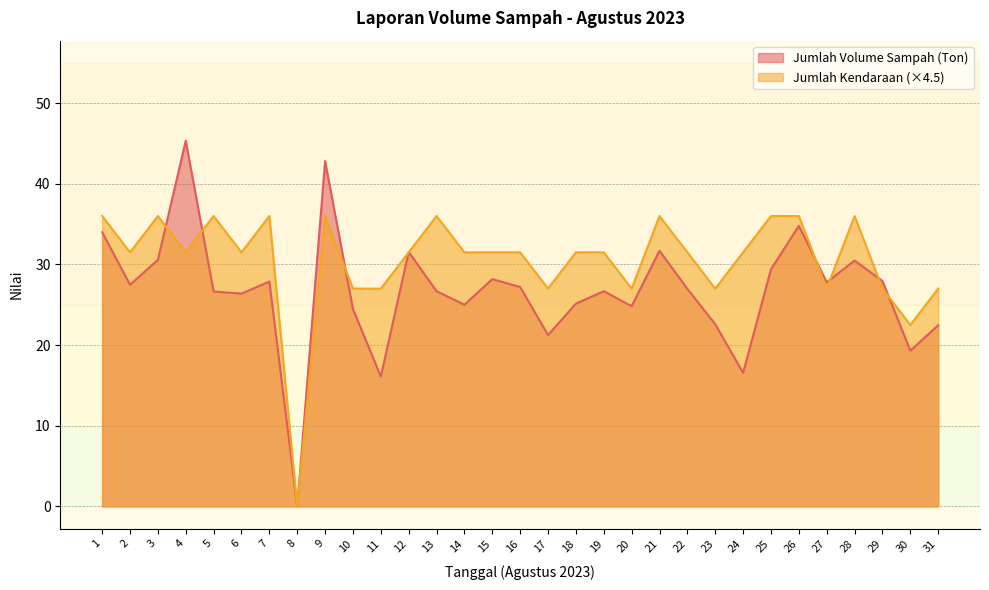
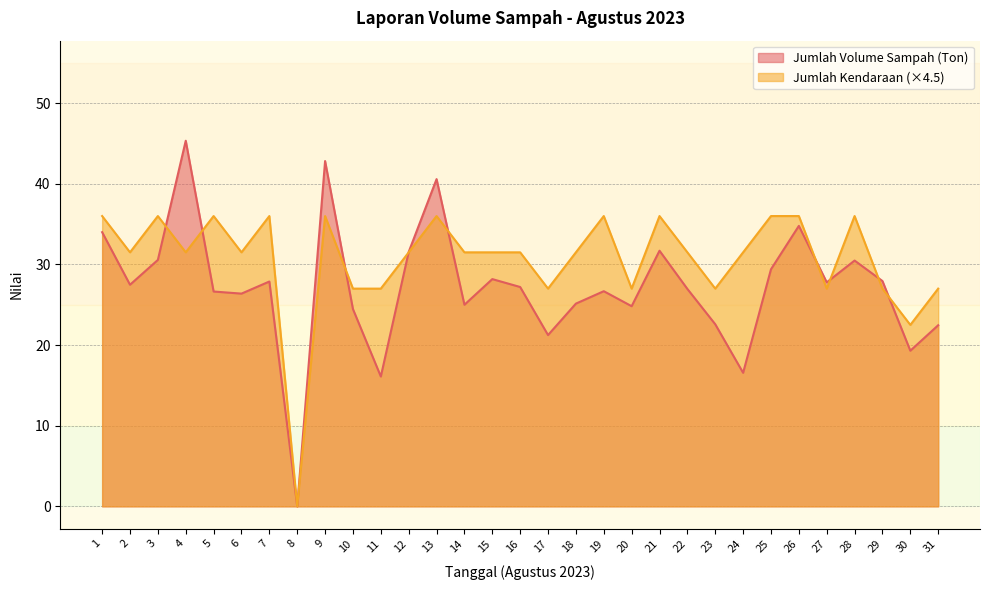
  {
    "Jumlah Volume Sampah (Ton)": {
      "1": 34,
      "2": 27,
      "3": 31,
      "4": 45,
      "5": 27,
      "6": 26,
      "7": 28,
      "9": 43,
      "10": 24,
      "11": 16,
-     "13": 27,
+     "13": 41,
      "14": 25,
      "15": 28,
      "16": 27,
      "17": 21,
      "18": 25,
      "19": 27,
      "20": 25,
      "21": 32,
      "22": 27,
      "23": 23,
      "24": 17,
      "25": 29,
      "26": 35,
      "27": 28,
      "28": 30,
      "29": 28,
      "30": 19,
      "31": 22
    },
    "Jumlah Kendaraan (×4.5)": {
      "1": 36,
      "2": 32,
      "3": 36,
      "4": 32,
      "5": 36,
      "6": 32,
      "7": 36,
      "9": 36,
      "10": 27,
      "11": 27,
      "13": 36,
      "14": 32,
      "15": 32,
      "16": 32,
      "17": 27,
      "18": 32,
-     "19": 32,
+     "19": 36,
      "20": 27,
      "21": 36,
      "22": 32,
      "23": 27,
      "24": 32,
      "25": 36,
      "26": 36,
      "27": 27,
      "28": 36,
      "29": 27,
      "30": 23,
      "31": 27
    }
  }
